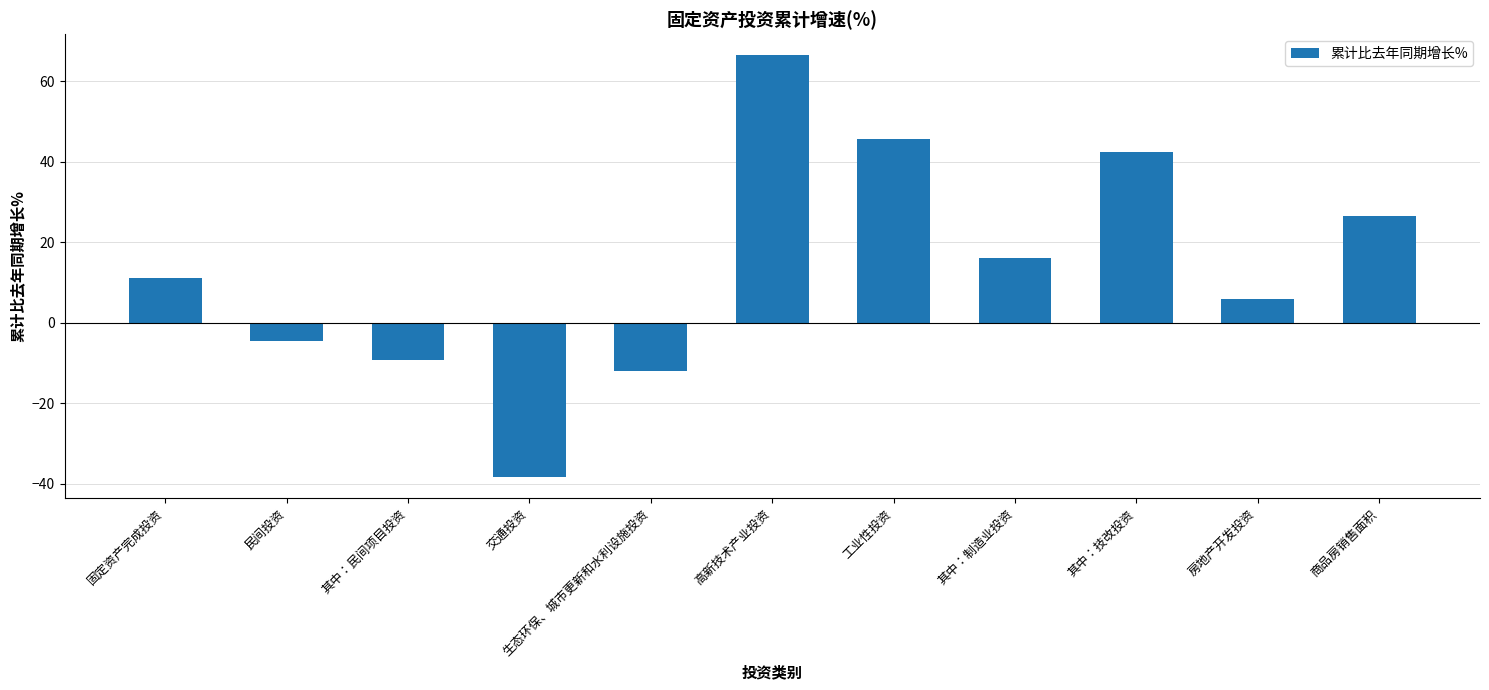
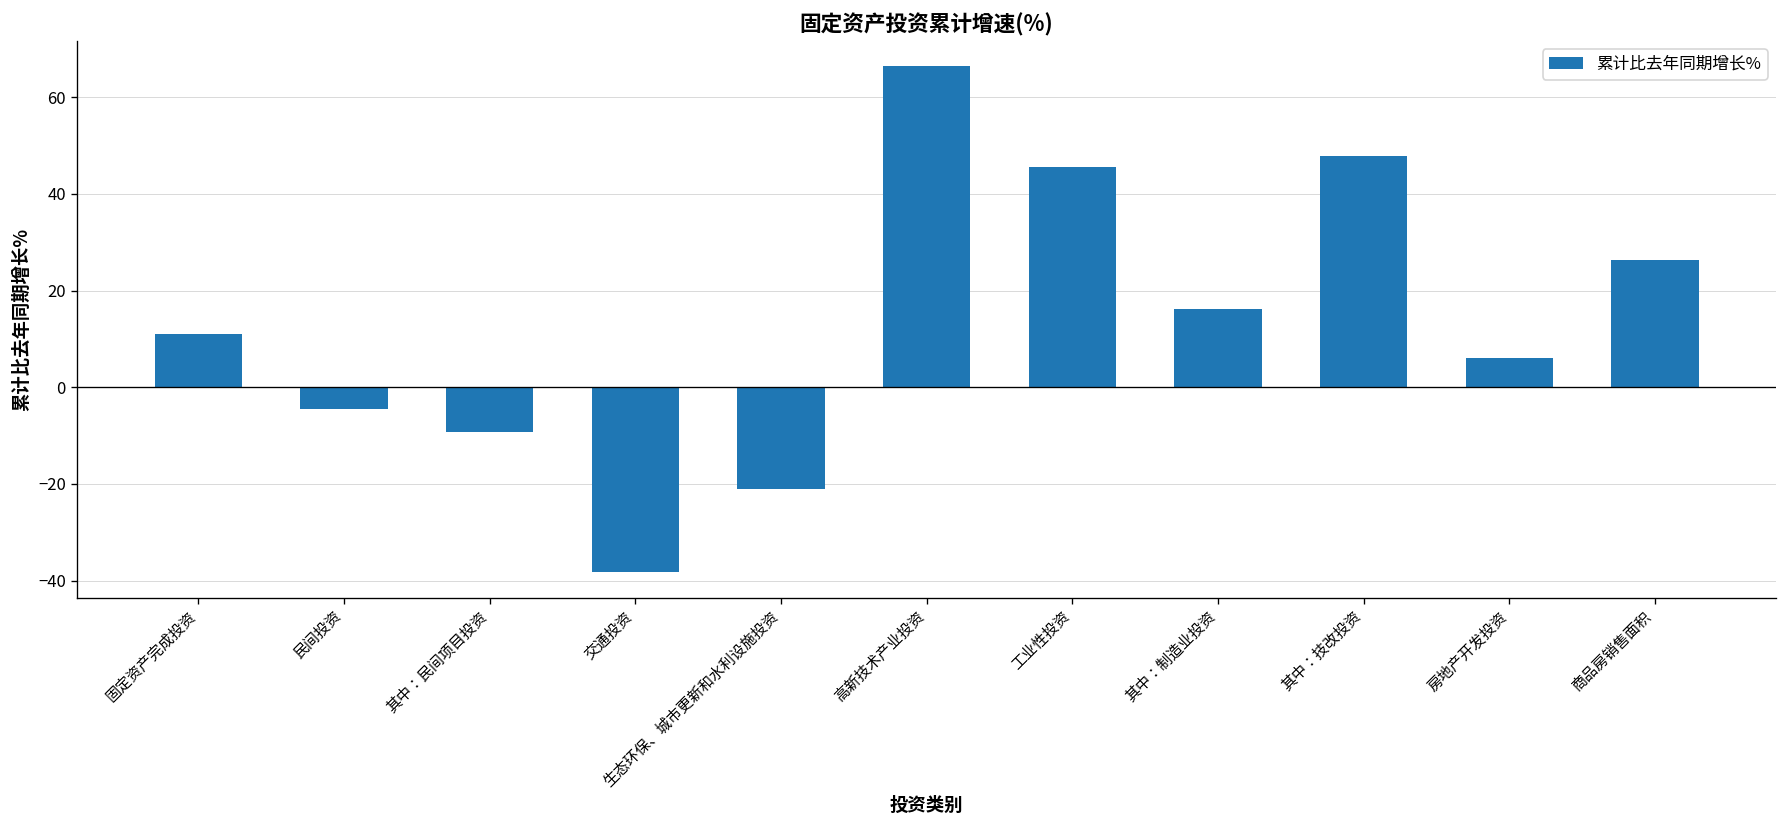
  {
    "固定资产完成投资": 11,
    "民间投资": -5,
    "其中：民间项目投资": -9,
    "交通投资": -38,
-   "生态环保、城市更新和水利设施投资": -12,
+   "生态环保、城市更新和水利设施投资": -21,
    "高新技术产业投资": 66,
    "工业性投资": 46,
    "其中：制造业投资": 16,
-   "其中：技改投资": 43,
+   "其中：技改投资": 48,
    "房地产开发投资": 6,
    "商品房销售面积": 26
  }
